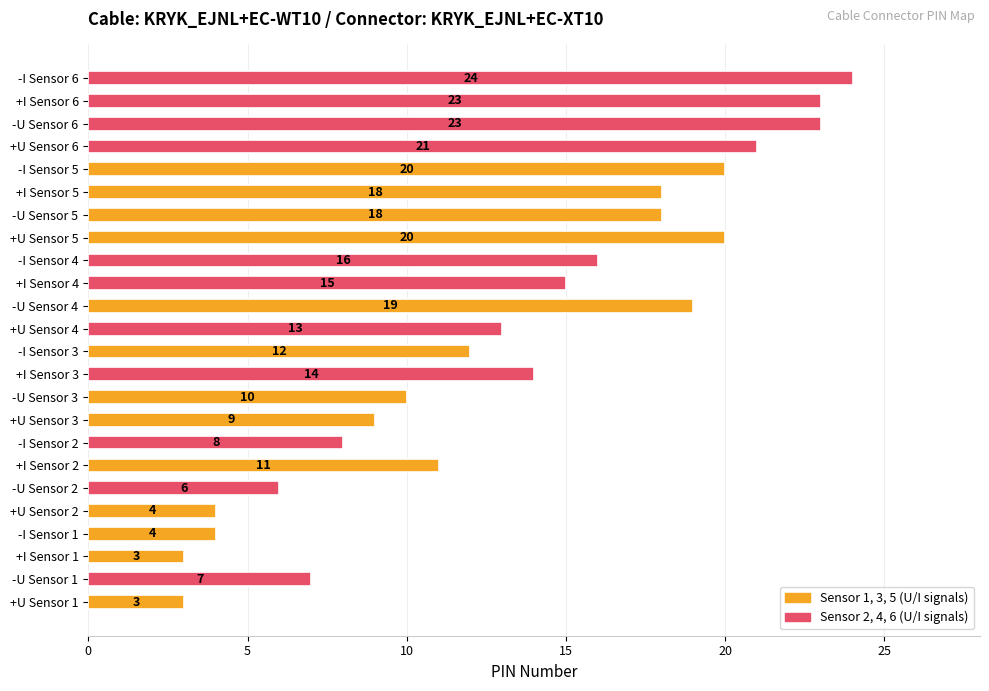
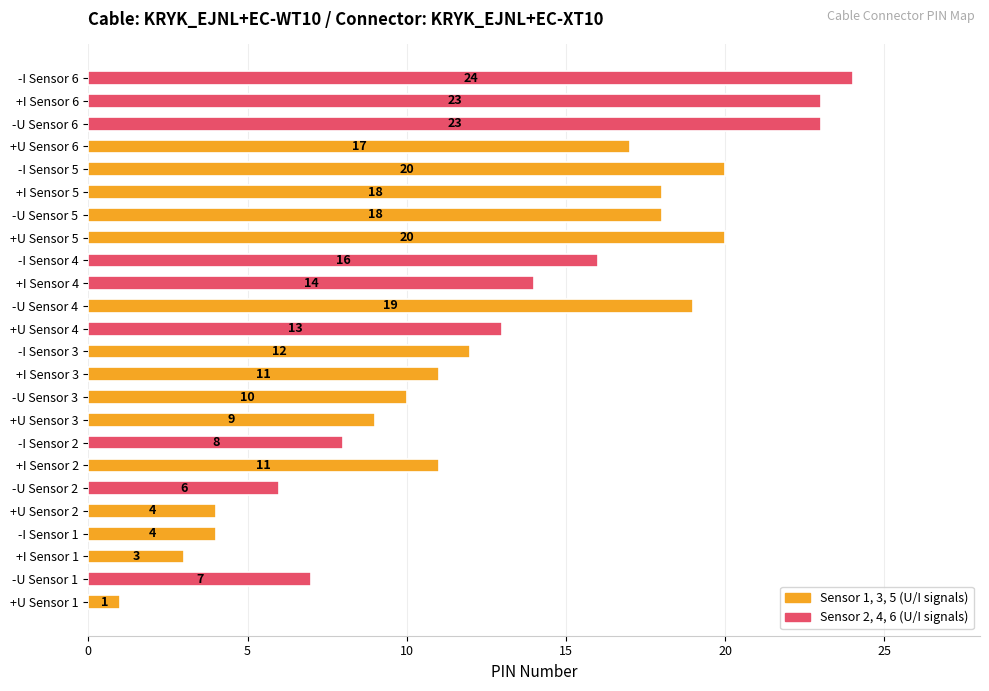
  {
    "-I Sensor 6": 24,
    "+I Sensor 6": 23,
    "-U Sensor 6": 23,
-   "+U Sensor 6": 21,
+   "+U Sensor 6": 17,
    "-I Sensor 5": 20,
    "+I Sensor 5": 18,
    "-U Sensor 5": 18,
    "+U Sensor 5": 20,
    "-I Sensor 4": 16,
-   "+I Sensor 4": 15,
+   "+I Sensor 4": 14,
    "-U Sensor 4": 19,
    "+U Sensor 4": 13,
    "-I Sensor 3": 12,
-   "+I Sensor 3": 14,
+   "+I Sensor 3": 11,
    "-U Sensor 3": 10,
    "+U Sensor 3": 9,
    "-I Sensor 2": 8,
    "+I Sensor 2": 11,
    "-U Sensor 2": 6,
    "+U Sensor 2": 4,
    "-I Sensor 1": 4,
    "+I Sensor 1": 3,
    "-U Sensor 1": 7,
-   "+U Sensor 1": 3
+   "+U Sensor 1": 1
  }
